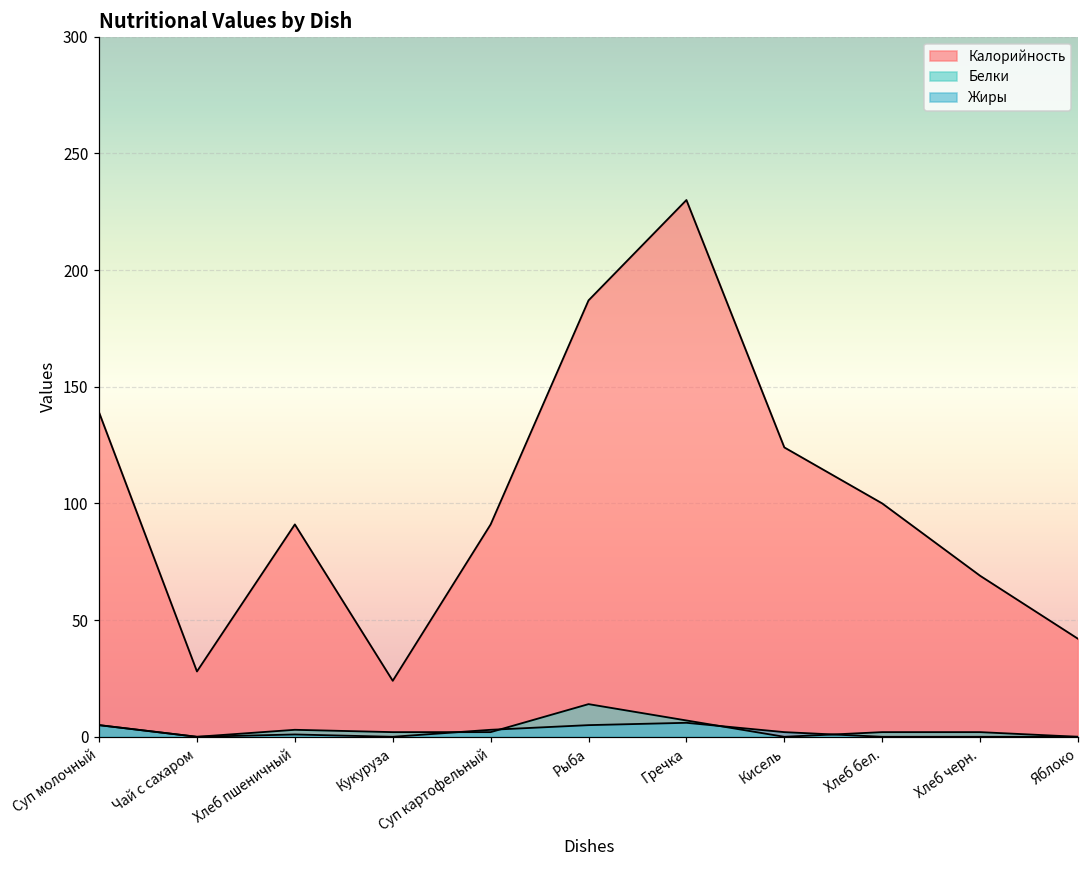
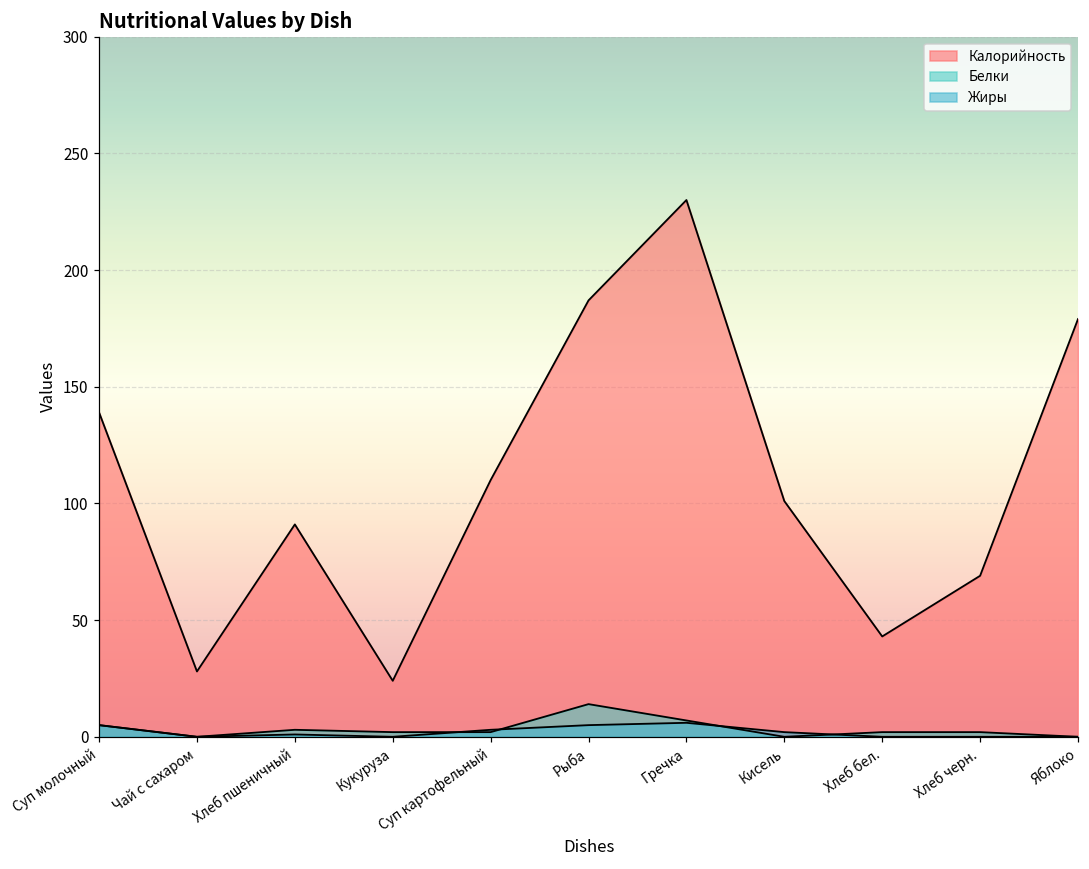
  {
    "Калорийность": {
      "Суп молочный": 139,
      "Чай с сахаром": 28,
      "Хлеб пшеничный": 91,
      "Кукуруза": 24,
-     "Суп картофельный": 91,
+     "Суп картофельный": 110,
      "Рыба": 187,
      "Гречка": 230,
-     "Кисель": 124,
-     "Хлеб бел.": 100,
+     "Кисель": 101,
+     "Хлеб бел.": 43,
      "Хлеб черн.": 69,
-     "Яблоко": 42
+     "Яблоко": 179
    }
  }
